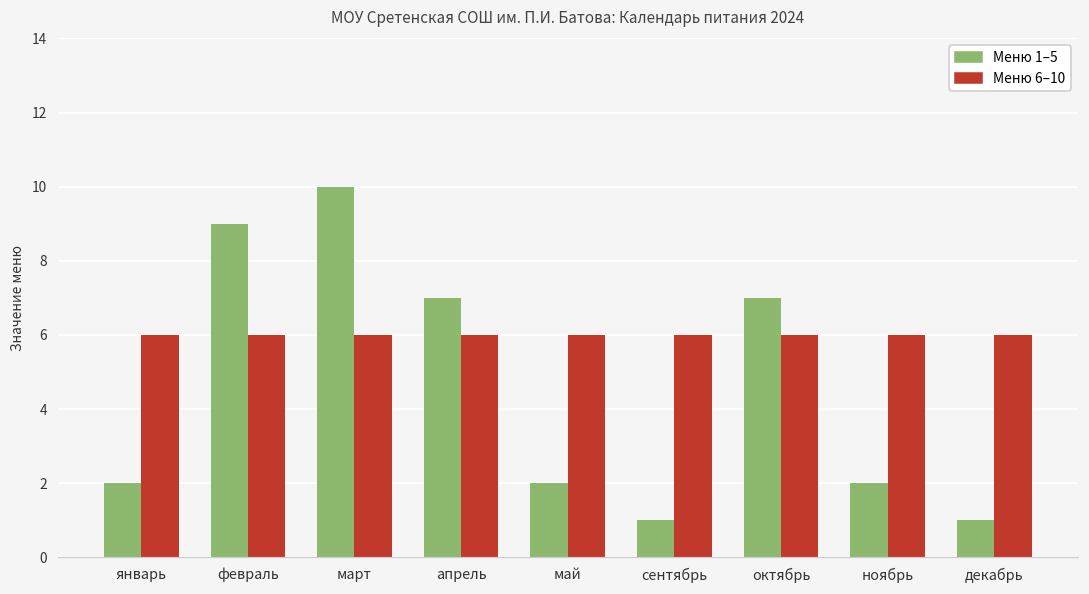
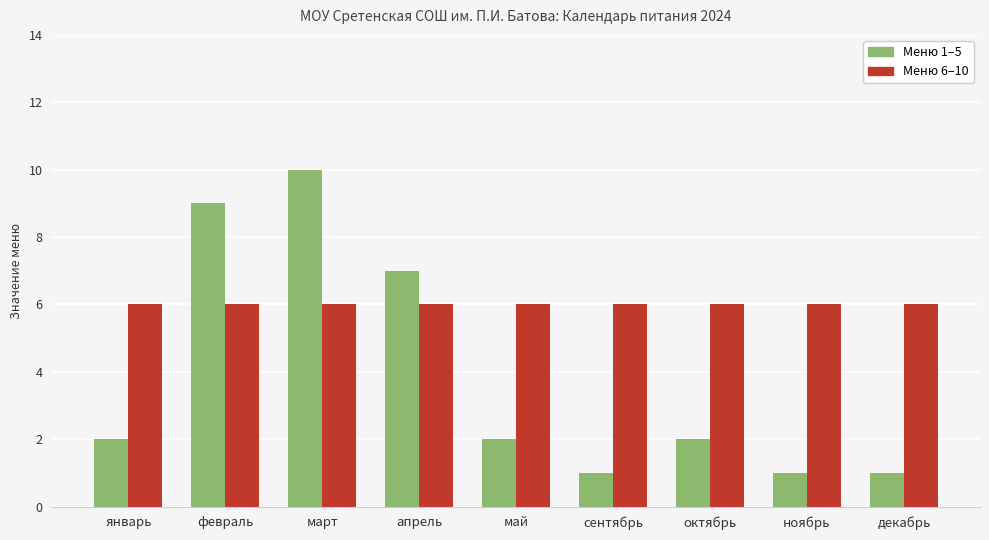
  {
    "Меню 1–5": {
      "январь": 2,
      "февраль": 9,
      "март": 10,
      "апрель": 7,
      "май": 2,
      "сентябрь": 1,
-     "октябрь": 7,
-     "ноябрь": 2,
+     "октябрь": 2,
+     "ноябрь": 1,
      "декабрь": 1
    },
    "Меню 6–10": {
      "январь": 6,
      "февраль": 6,
      "март": 6,
      "апрель": 6,
      "май": 6,
      "сентябрь": 6,
      "октябрь": 6,
      "ноябрь": 6,
      "декабрь": 6
    }
  }
